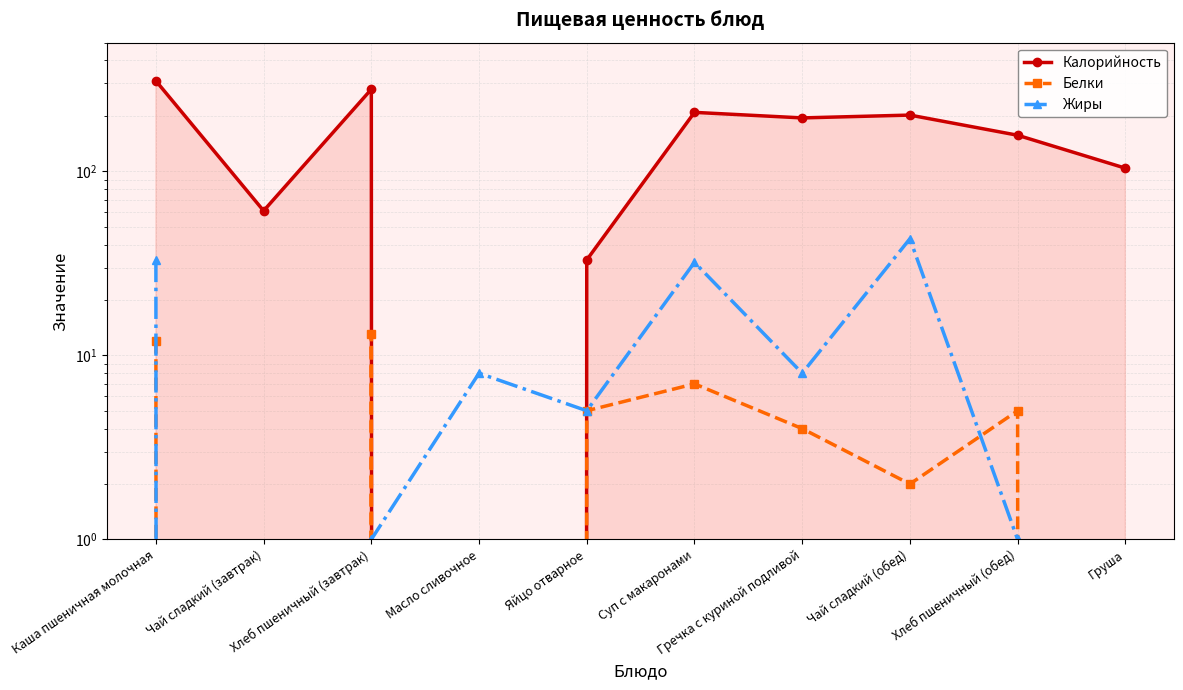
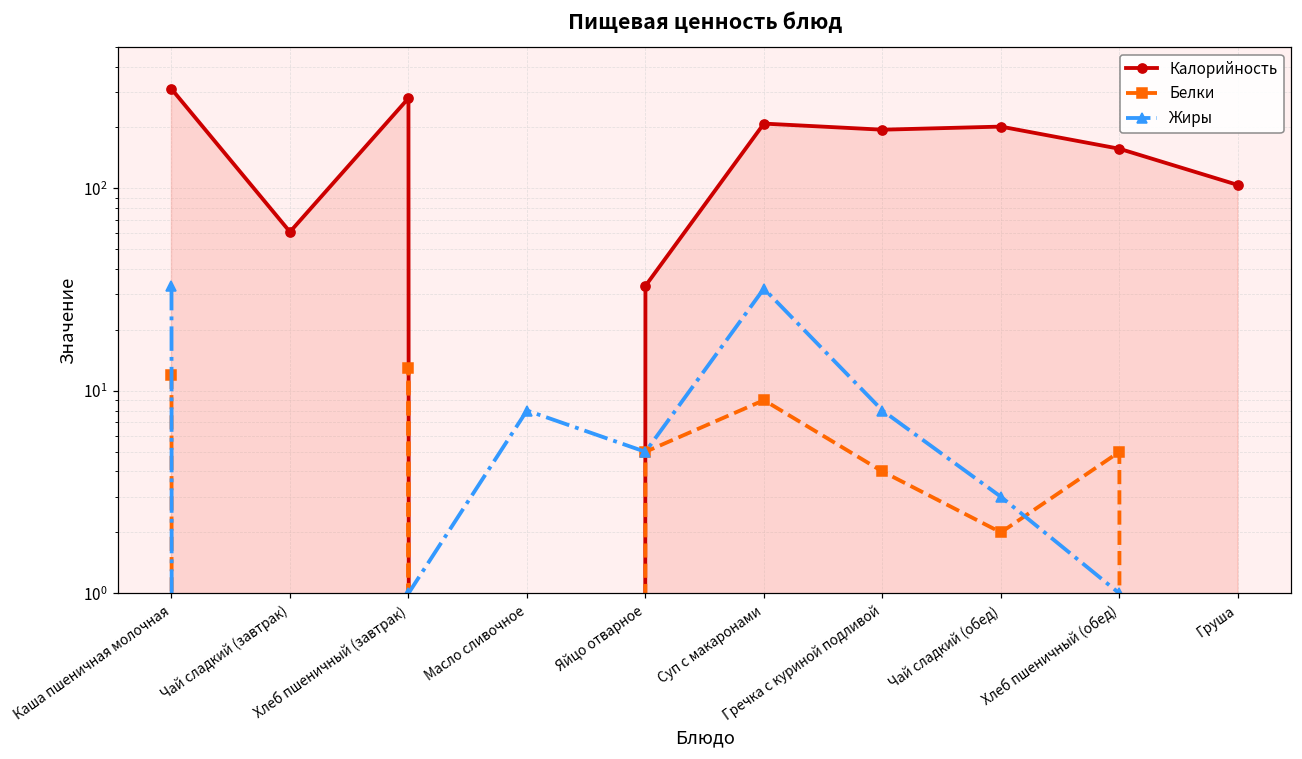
  {
    "Калорийность": {
      "Каша пшеничная молочная": 310,
      "Чай сладкий (завтрак)": 61,
      "Хлеб пшеничный (завтрак)": 280,
      "Яйцо отварное": 33,
      "Суп с макаронами": 210,
      "Гречка с куриной подливой": 200,
      "Чай сладкий (обед)": 200,
      "Хлеб пшеничный (обед)": 160,
      "Груша": 100
    },
    "Белки": {
      "Каша пшеничная молочная": 12,
      "Хлеб пшеничный (завтрак)": 13,
-     "Суп с макаронами": 7,
+     "Суп с макаронами": 9,
      "Гречка с куриной подливой": 4,
      "Чай сладкий (обед)": 2,
      "Хлеб пшеничный (обед)": 5
    },
    "Жиры": {
      "Каша пшеничная молочная": 33,
      "Хлеб пшеничный (завтрак)": 1,
      "Масло сливочное": 8,
      "Суп с макаронами": 32,
      "Гречка с куриной подливой": 8,
-     "Чай сладкий (обед)": 43,
+     "Чай сладкий (обед)": 3,
      "Хлеб пшеничный (обед)": 1
    }
  }
